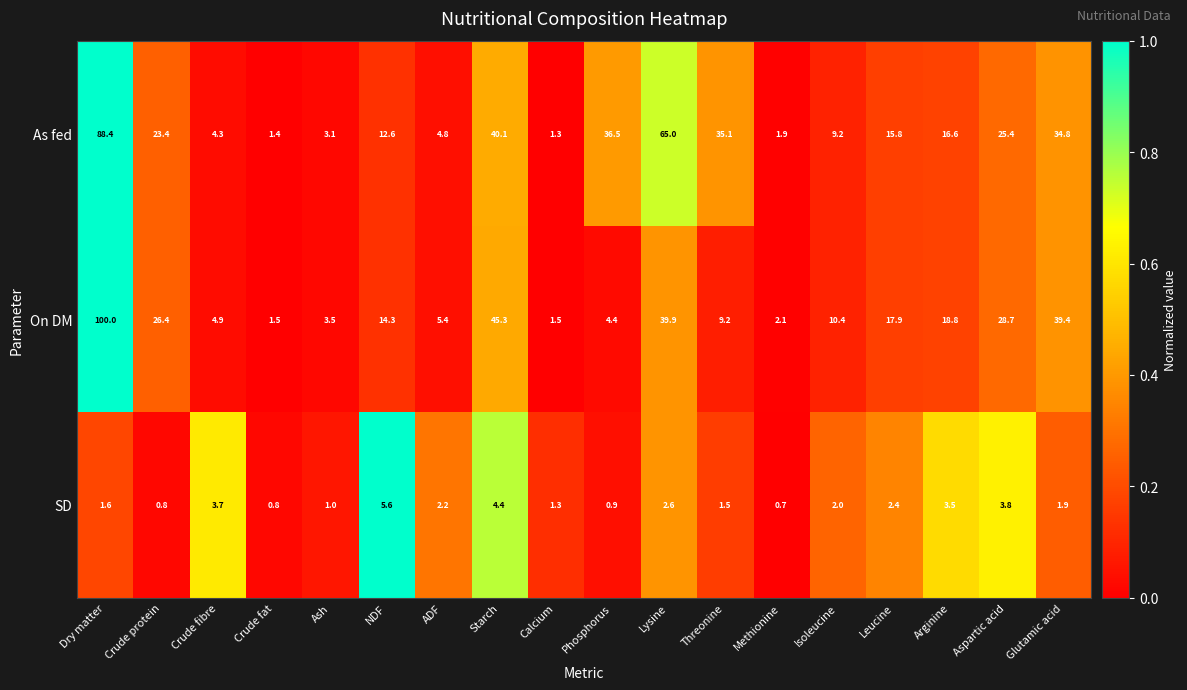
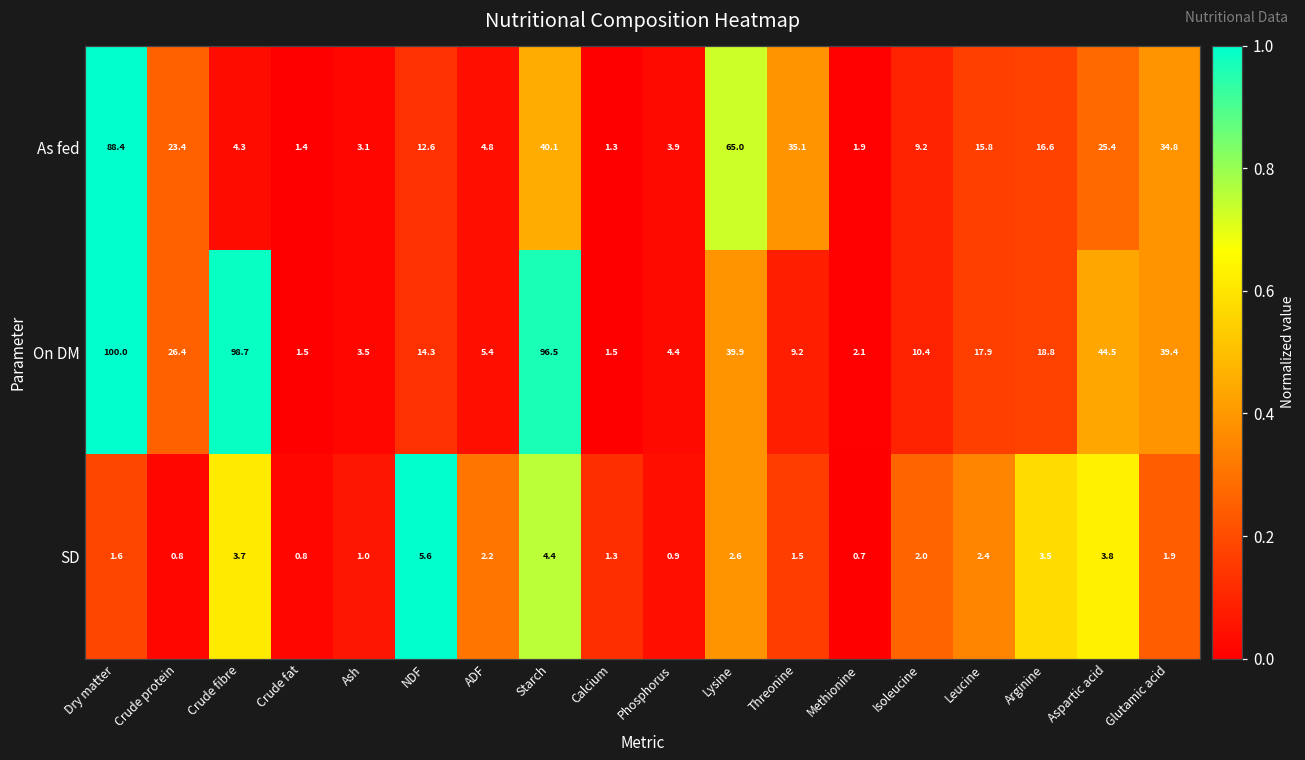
  {
    "As fed": {
      "Dry matter": 88.4,
      "Crude protein": 23.4,
      "Crude fibre": 4.3,
      "Crude fat": 1.4,
      "Ash": 3.1,
      "NDF": 12.6,
      "ADF": 4.8,
      "Starch": 40.1,
      "Calcium": 1.3,
-     "Phosphorus": 36.5,
+     "Phosphorus": 3.9,
      "Lysine": 65.0,
      "Threonine": 35.1,
      "Methionine": 1.9,
      "Isoleucine": 9.2,
      "Leucine": 15.8,
      "Arginine": 16.6,
      "Aspartic acid": 25.4,
      "Glutamic acid": 34.8
    },
    "On DM": {
      "Dry matter": 100.0,
      "Crude protein": 26.4,
-     "Crude fibre": 4.9,
+     "Crude fibre": 98.7,
      "Crude fat": 1.5,
      "Ash": 3.5,
      "NDF": 14.3,
      "ADF": 5.4,
-     "Starch": 45.3,
+     "Starch": 96.5,
      "Calcium": 1.5,
      "Phosphorus": 4.4,
      "Lysine": 39.9,
      "Threonine": 9.2,
      "Methionine": 2.1,
      "Isoleucine": 10.4,
      "Leucine": 17.9,
      "Arginine": 18.8,
-     "Aspartic acid": 28.7,
+     "Aspartic acid": 44.5,
      "Glutamic acid": 39.4
    },
    "SD": {
      "Dry matter": 1.6,
      "Crude protein": 0.8,
      "Crude fibre": 3.7,
      "Crude fat": 0.8,
      "Ash": 1.0,
      "NDF": 5.6,
      "ADF": 2.2,
      "Starch": 4.4,
      "Calcium": 1.3,
      "Phosphorus": 0.9,
      "Lysine": 2.6,
      "Threonine": 1.5,
      "Methionine": 0.7,
      "Isoleucine": 2.0,
      "Leucine": 2.4,
      "Arginine": 3.5,
      "Aspartic acid": 3.8,
      "Glutamic acid": 1.9
    }
  }
